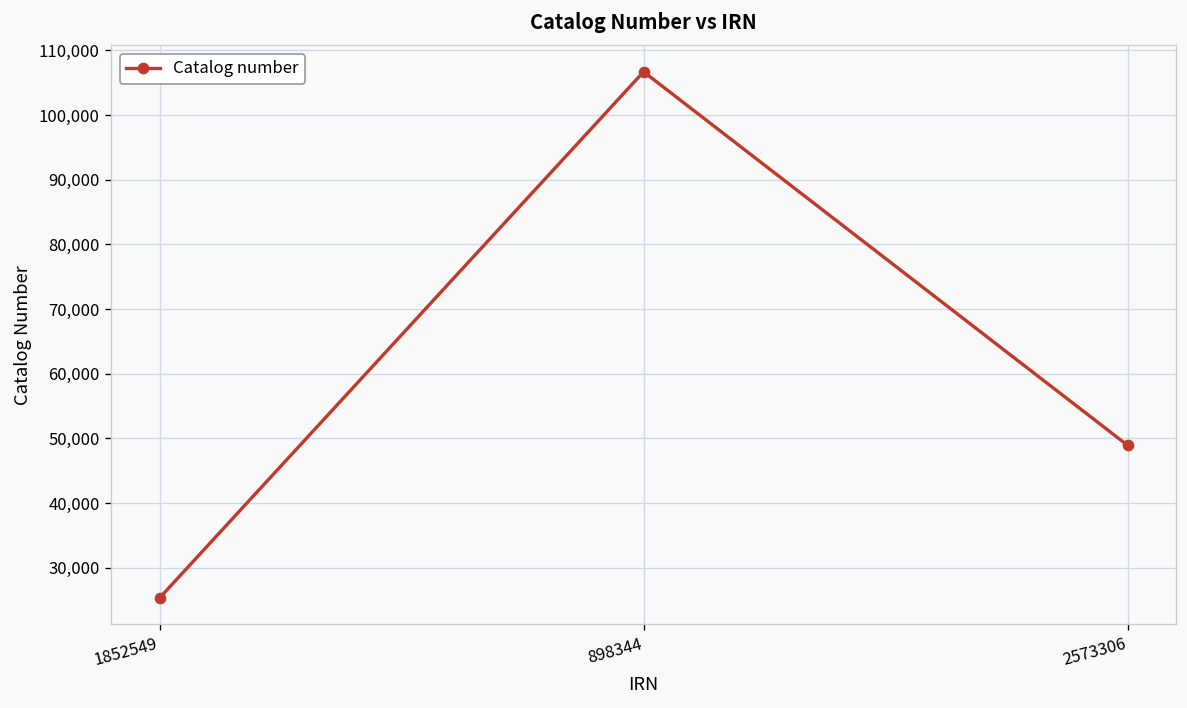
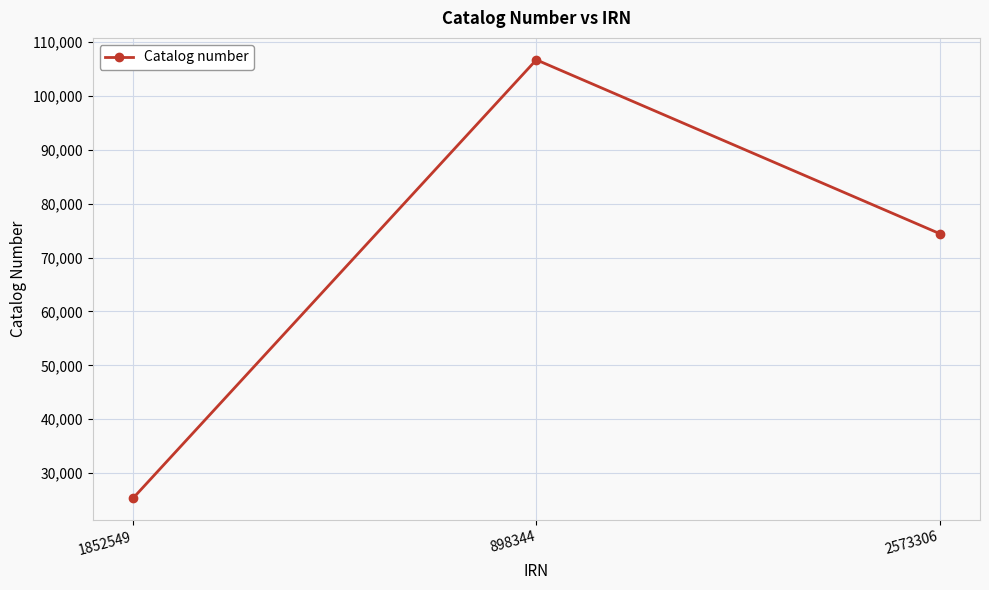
  {
    "1852549": "25,000",
    "898344": "107,000",
-   "2573306": "49,000"
+   "2573306": "74,000"
  }
